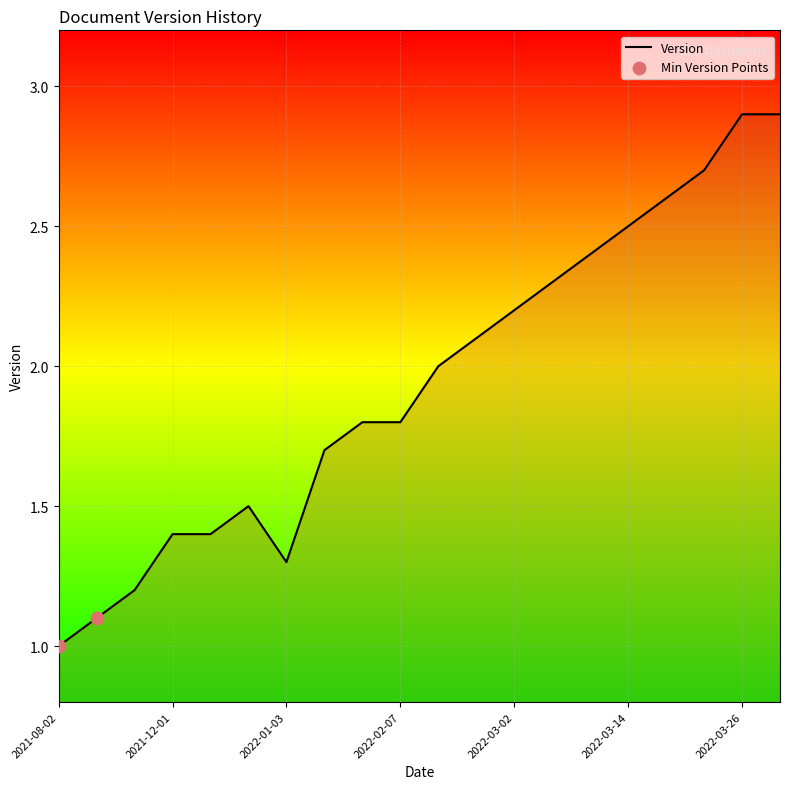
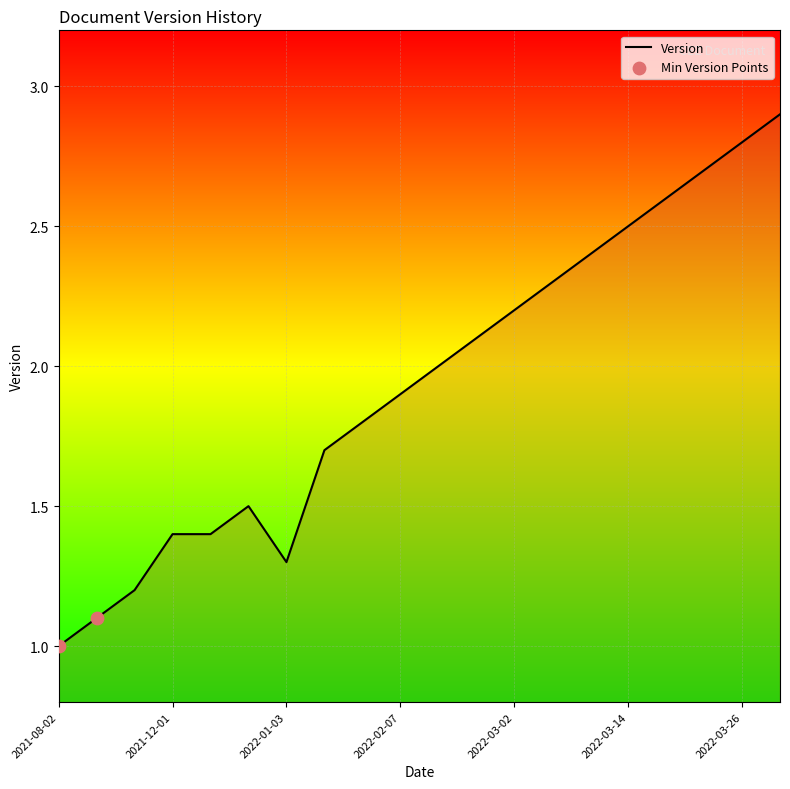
  {
    "Version": {
      "2021-12-01": 1.4,
      "2022-01-03": 1.3,
-     "2022-02-07": 1.8,
+     "2022-02-07": 1.9,
      "2022-03-02": 2.2,
-     "2022-03-26": 2.9
+     "2022-03-26": 2.8
    }
  }
